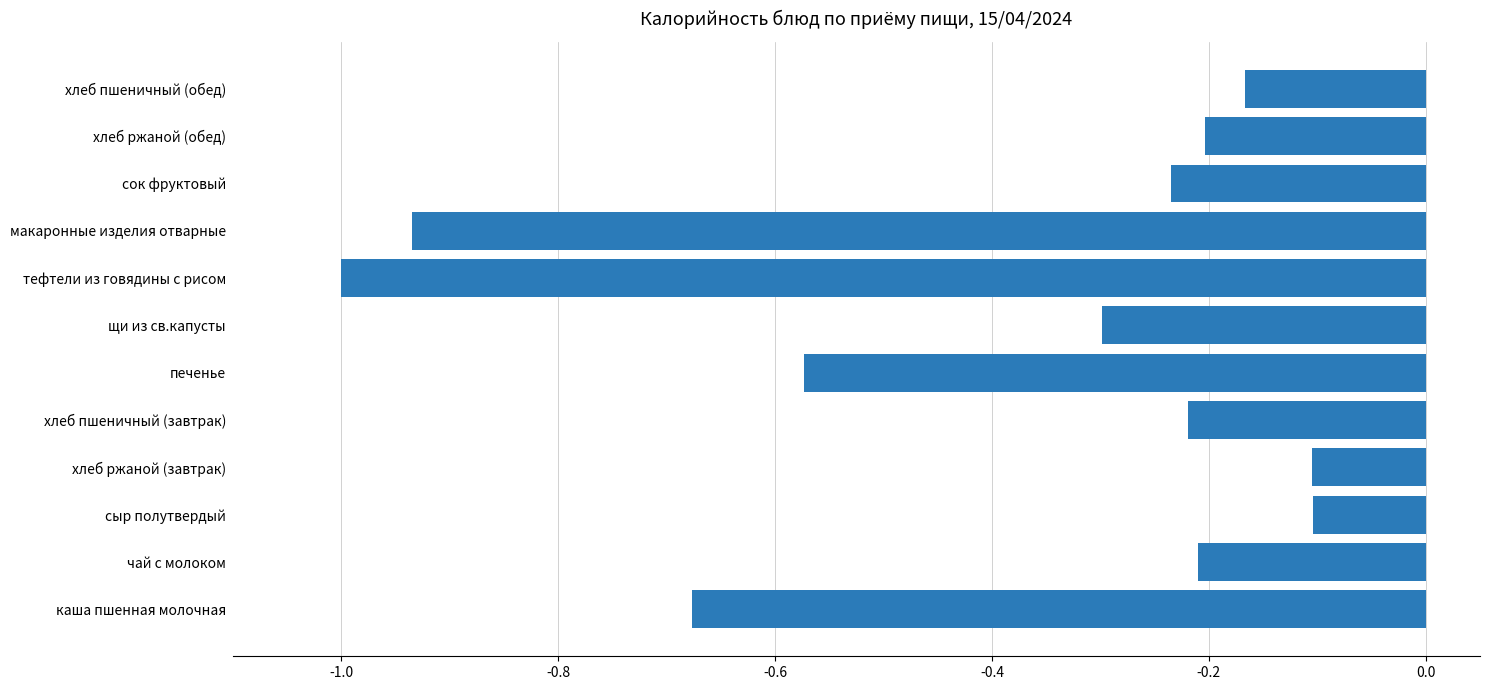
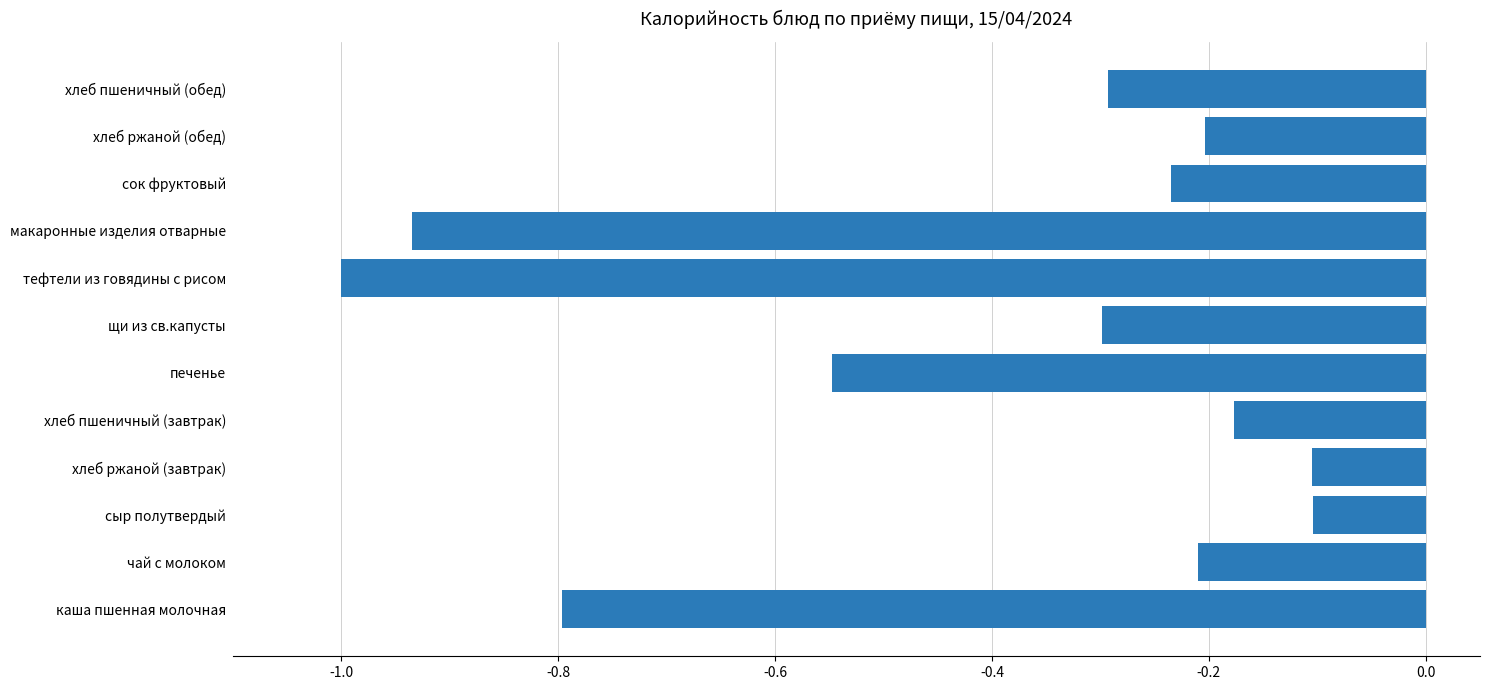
  {
-   "хлеб пшеничный (обед)": -0.167,
+   "хлеб пшеничный (обед)": -0.293,
    "хлеб ржаной (обед)": -0.204,
    "сок фруктовый": -0.235,
    "макаронные изделия отварные": -0.935,
    "тефтели из говядины с рисом": -1.000,
    "щи из св.капусты": -0.298,
-   "печенье": -0.573,
-   "хлеб пшеничный (завтрак)": -0.220,
+   "печенье": -0.548,
+   "хлеб пшеничный (завтрак)": -0.177,
    "хлеб ржаной (завтрак)": -0.105,
    "сыр полутвердый": -0.104,
    "чай с молоком": -0.210,
-   "каша пшенная молочная": -0.677
+   "каша пшенная молочная": -0.796
  }
